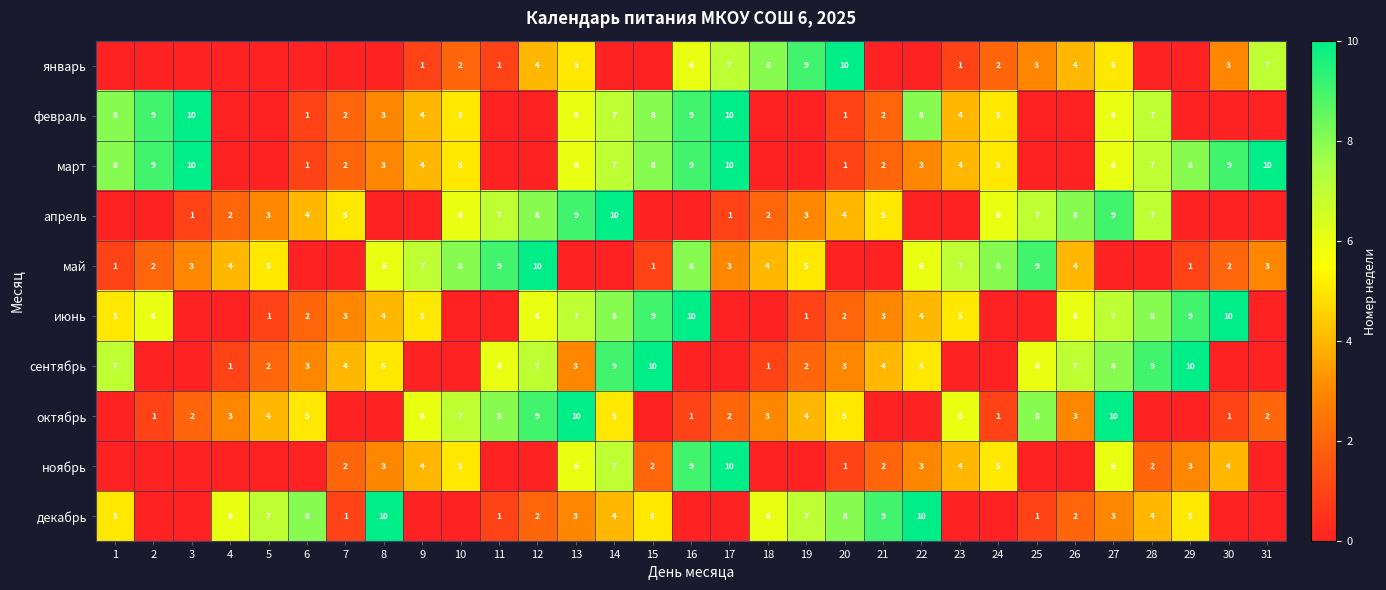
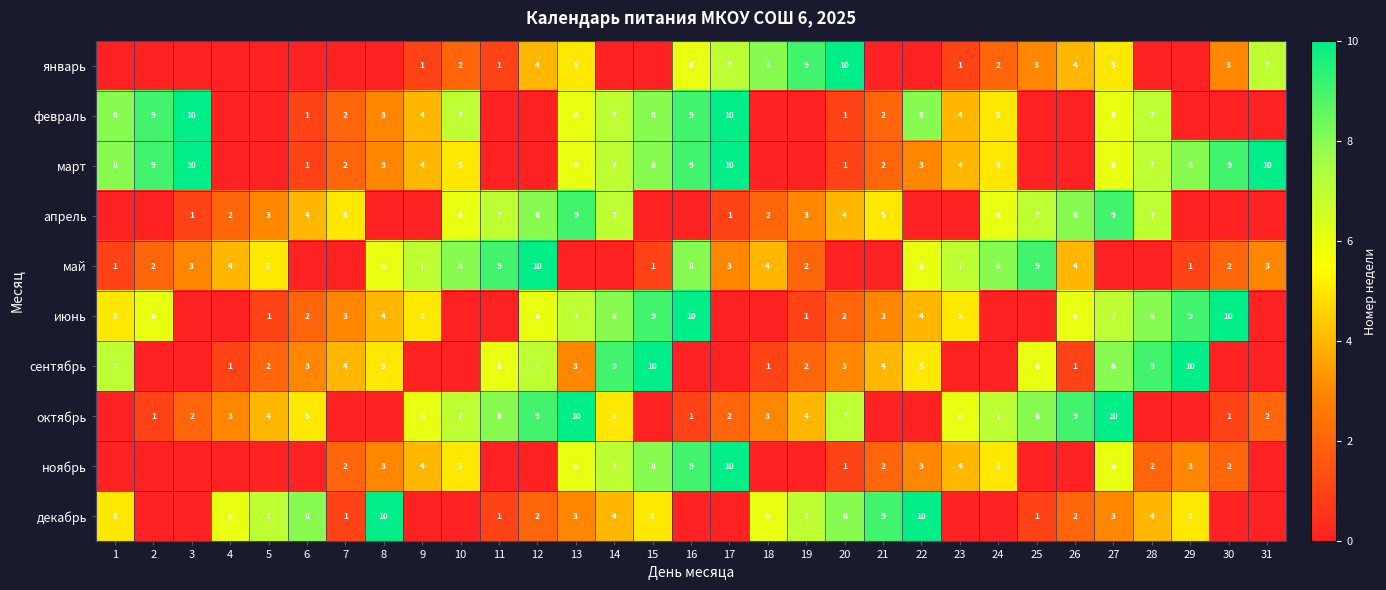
  {
    "февраль": {
      "1": 8,
      "2": 9,
      "3": 10,
      "6": 1,
      "7": 2,
      "8": 3,
      "9": 4,
-     "10": 5,
+     "10": 7,
      "13": 6,
      "14": 7,
      "15": 8,
      "16": 9,
      "17": 10,
      "20": 1,
      "21": 2,
      "22": 8,
      "23": 4,
      "24": 5,
      "27": 6,
      "28": 7
    },
    "апрель": {
      "3": 1,
      "4": 2,
      "5": 3,
      "6": 4,
      "7": 5,
      "10": 6,
      "11": 7,
      "12": 8,
      "13": 9,
-     "14": 10,
+     "14": 7,
      "17": 1,
      "18": 2,
      "19": 3,
      "20": 4,
      "21": 5,
      "24": 6,
      "25": 7,
      "26": 8,
      "27": 9,
      "28": 7
    },
    "май": {
      "1": 1,
      "2": 2,
      "3": 3,
      "4": 4,
      "5": 5,
      "8": 6,
      "9": 7,
      "10": 8,
      "11": 9,
      "12": 10,
      "15": 1,
      "16": 8,
      "17": 3,
      "18": 4,
-     "19": 5,
+     "19": 2,
      "22": 6,
      "23": 7,
      "24": 8,
      "25": 9,
      "26": 4,
      "29": 1,
      "30": 2,
      "31": 3
    },
    "сентябрь": {
      "1": 7,
      "4": 1,
      "5": 2,
      "6": 3,
      "7": 4,
      "8": 5,
      "11": 6,
      "12": 7,
      "13": 3,
      "14": 9,
      "15": 10,
      "18": 1,
      "19": 2,
      "20": 3,
      "21": 4,
      "22": 5,
      "25": 6,
-     "26": 7,
+     "26": 1,
      "27": 8,
      "28": 9,
      "29": 10
    },
    "октябрь": {
      "2": 1,
      "3": 2,
      "4": 3,
      "5": 4,
      "6": 5,
      "9": 6,
      "10": 7,
      "11": 8,
      "12": 9,
      "13": 10,
      "14": 5,
      "16": 1,
      "17": 2,
      "18": 3,
      "19": 4,
-     "20": 5,
+     "20": 7,
      "23": 6,
-     "24": 1,
+     "24": 7,
      "25": 8,
-     "26": 3,
+     "26": 9,
      "27": 10,
      "30": 1,
      "31": 2
    },
    "ноябрь": {
      "7": 2,
      "8": 3,
      "9": 4,
      "10": 5,
      "13": 6,
      "14": 7,
-     "15": 2,
+     "15": 8,
      "16": 9,
      "17": 10,
      "20": 1,
      "21": 2,
      "22": 3,
      "23": 4,
      "24": 5,
      "27": 6,
      "28": 2,
      "29": 3,
-     "30": 4
+     "30": 2
    }
  }
